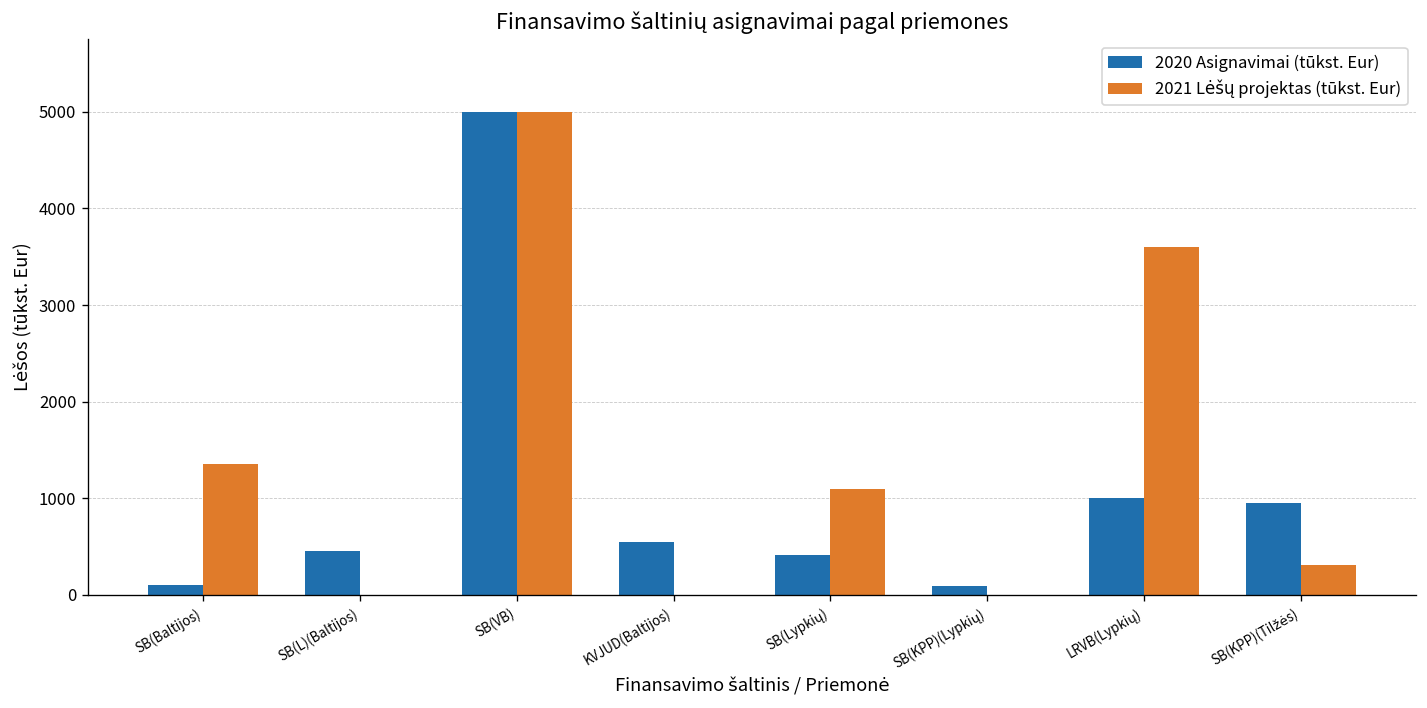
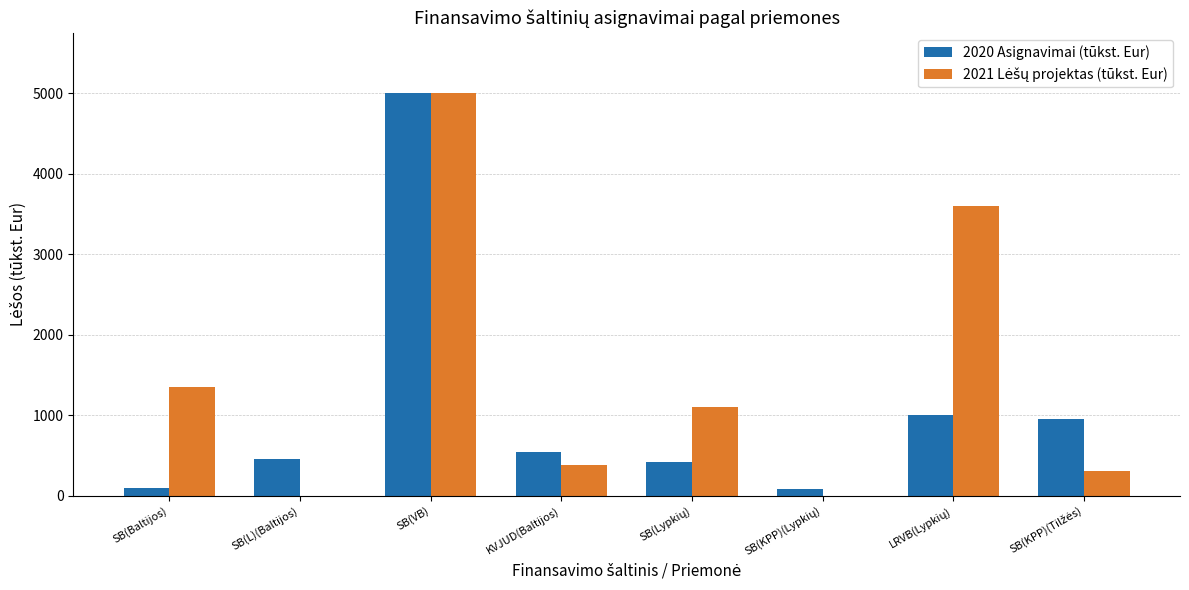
  {
    "2020 Asignavimai (tūkst. Eur)": {
      "SB(Baltijos)": 100,
      "SB(L)(Baltijos)": 500,
      "SB(VB)": 5000,
      "KVJUD(Baltijos)": 500,
      "SB(Lypkių)": 400,
      "SB(KPP)(Lypkių)": 100,
      "LRVB(Lypkių)": 1000,
      "SB(KPP)(Tilžės)": 1000
    },
    "2021 Lėšų projektas (tūkst. Eur)": {
      "SB(Baltijos)": 1400,
      "SB(L)(Baltijos)": 0,
      "SB(VB)": 5000,
-     "KVJUD(Baltijos)": 0,
+     "KVJUD(Baltijos)": 400,
      "SB(Lypkių)": 1100,
      "SB(KPP)(Lypkių)": 0,
      "LRVB(Lypkių)": 3600,
      "SB(KPP)(Tilžės)": 300
    }
  }
